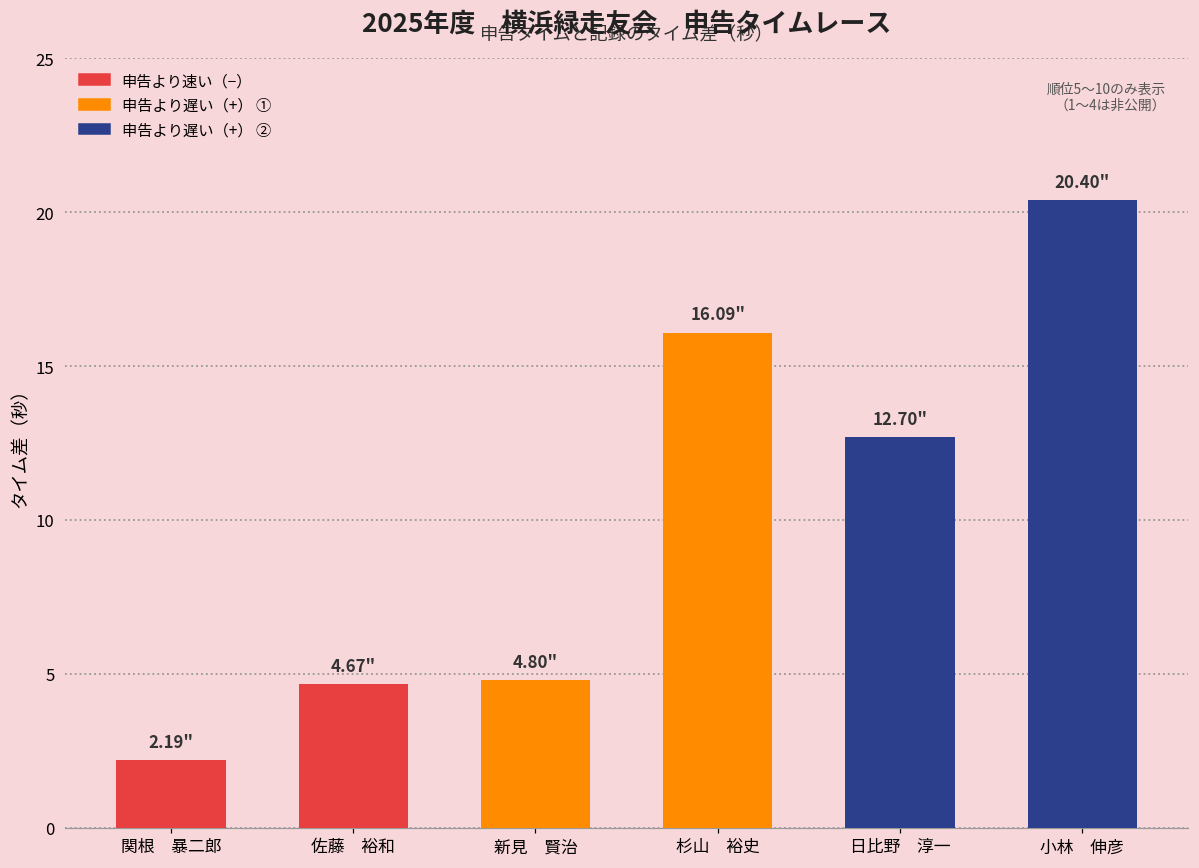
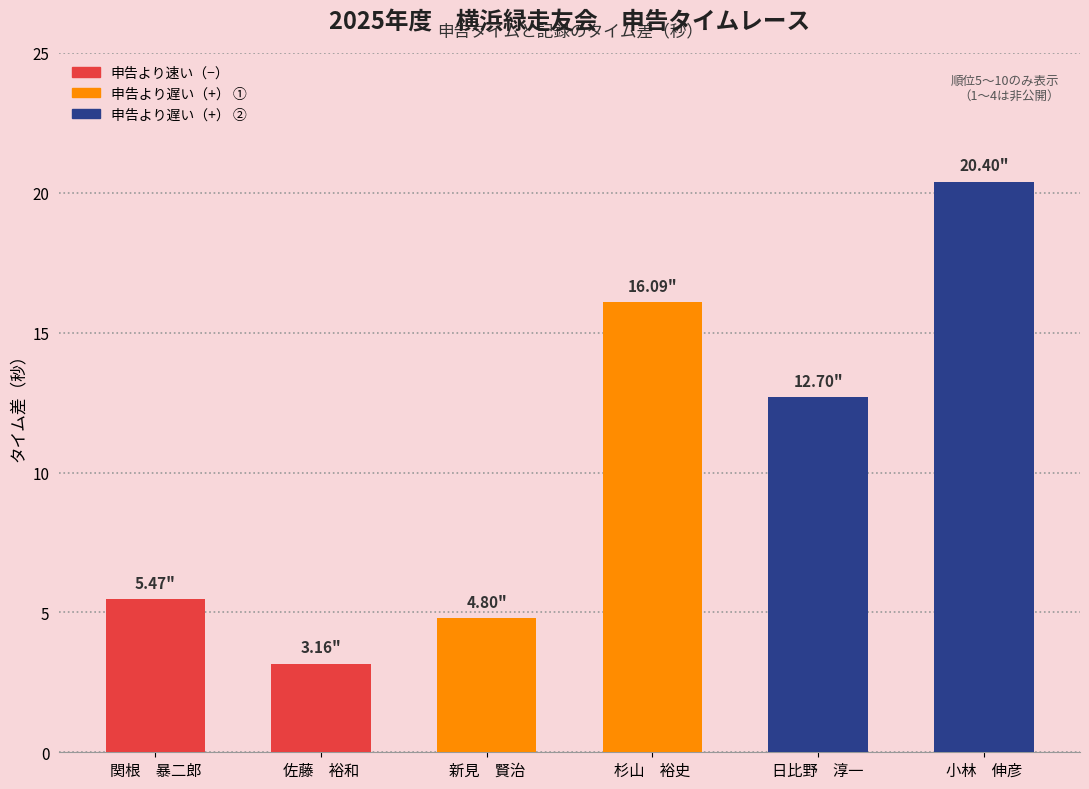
  {
-   "関根 暴二郎": "2.19\"",
-   "佐藤 裕和": "4.67\"",
+   "関根 暴二郎": "5.47\"",
+   "佐藤 裕和": "3.16\"",
    "新見 賢治": "4.80\"",
    "杉山 裕史": "16.09\"",
    "日比野 淳一": "12.70\"",
    "小林 伸彦": "20.40\""
  }
